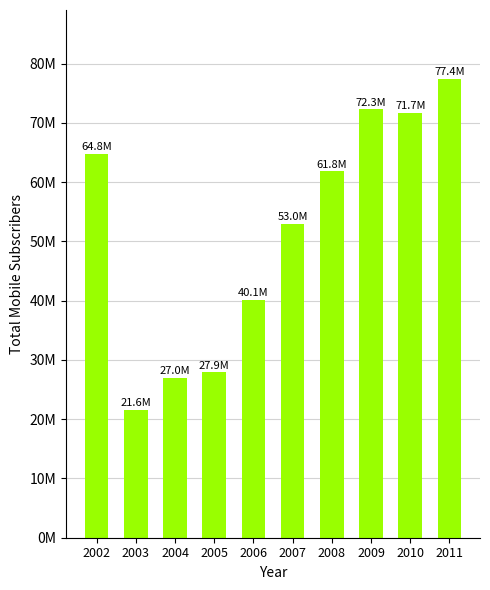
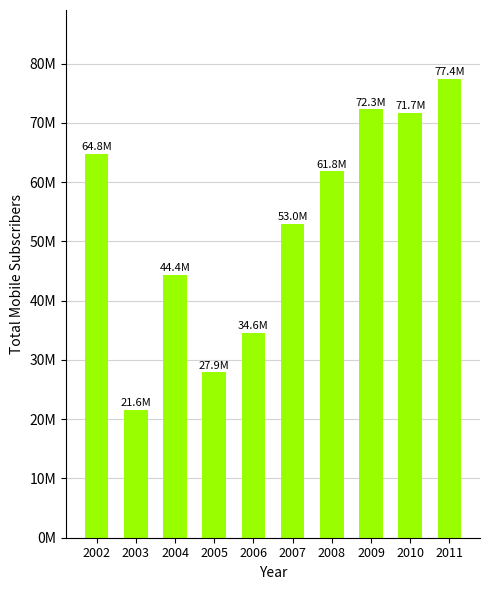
  {
    "2002": "64.8M",
    "2003": "21.6M",
-   "2004": "27.0M",
+   "2004": "44.4M",
    "2005": "27.9M",
-   "2006": "40.1M",
+   "2006": "34.6M",
    "2007": "53.0M",
    "2008": "61.8M",
    "2009": "72.3M",
    "2010": "71.7M",
    "2011": "77.4M"
  }
